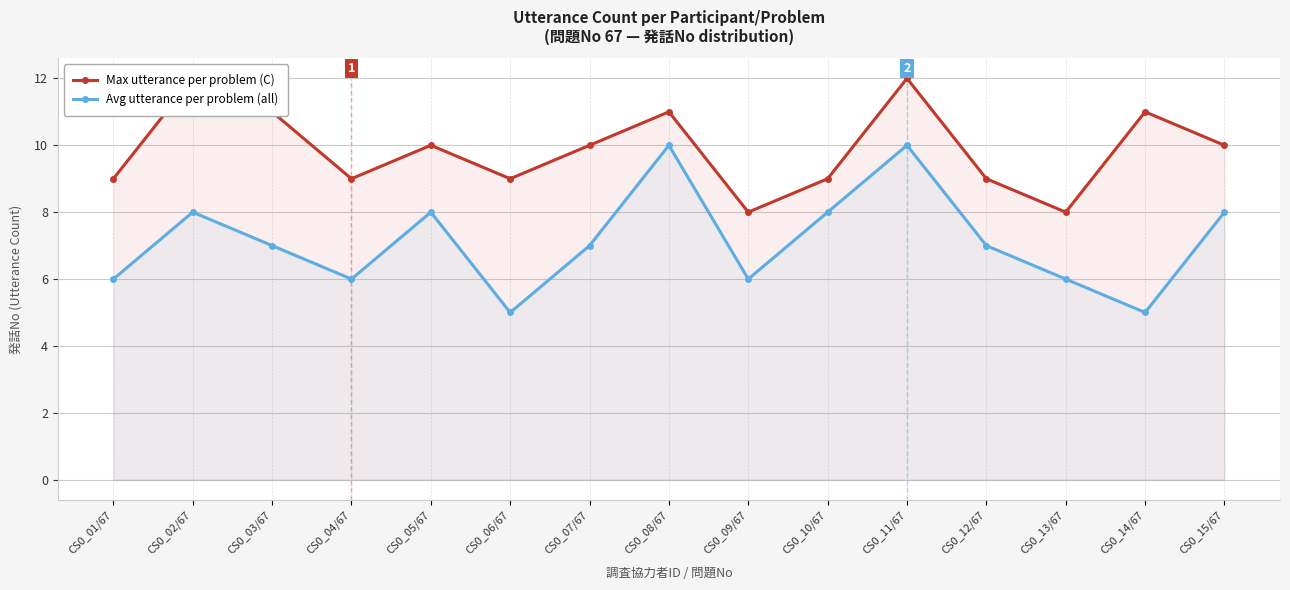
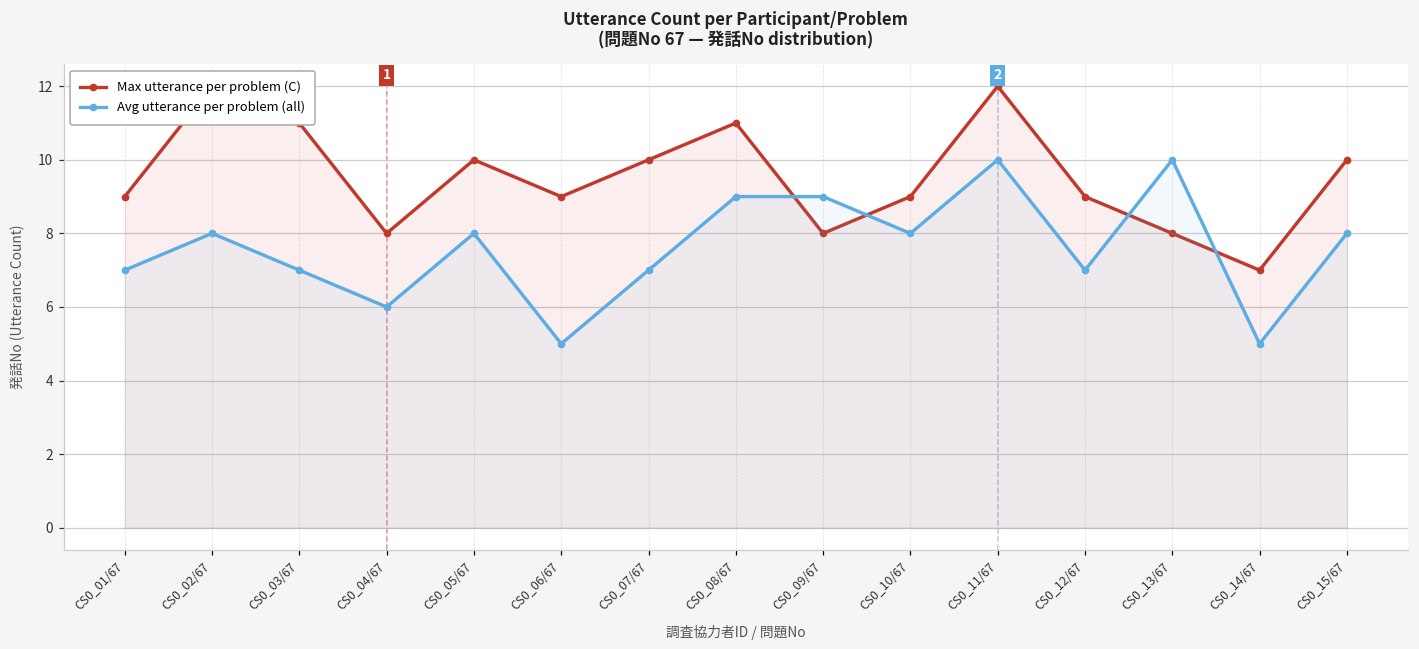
  {
    "Max utterance per problem (C)": {
      "CS0_01/67": 9,
-     "CS0_04/67": 9,
+     "CS0_04/67": 8,
      "CS0_05/67": 10,
      "CS0_06/67": 9,
      "CS0_07/67": 10,
      "CS0_08/67": 11,
      "CS0_09/67": 8,
      "CS0_10/67": 9,
      "CS0_12/67": 9,
      "CS0_13/67": 8,
-     "CS0_14/67": 11,
+     "CS0_14/67": 7,
      "CS0_15/67": 10
    },
    "Avg utterance per problem (all)": {
-     "CS0_01/67": 6,
+     "CS0_01/67": 7,
      "CS0_02/67": 8,
      "CS0_03/67": 7,
      "CS0_04/67": 6,
      "CS0_05/67": 8,
      "CS0_06/67": 5,
      "CS0_07/67": 7,
-     "CS0_08/67": 10,
-     "CS0_09/67": 6,
+     "CS0_08/67": 9,
+     "CS0_09/67": 9,
      "CS0_10/67": 8,
      "CS0_11/67": 10,
      "CS0_12/67": 7,
-     "CS0_13/67": 6,
+     "CS0_13/67": 10,
      "CS0_14/67": 5,
      "CS0_15/67": 8
    }
  }
